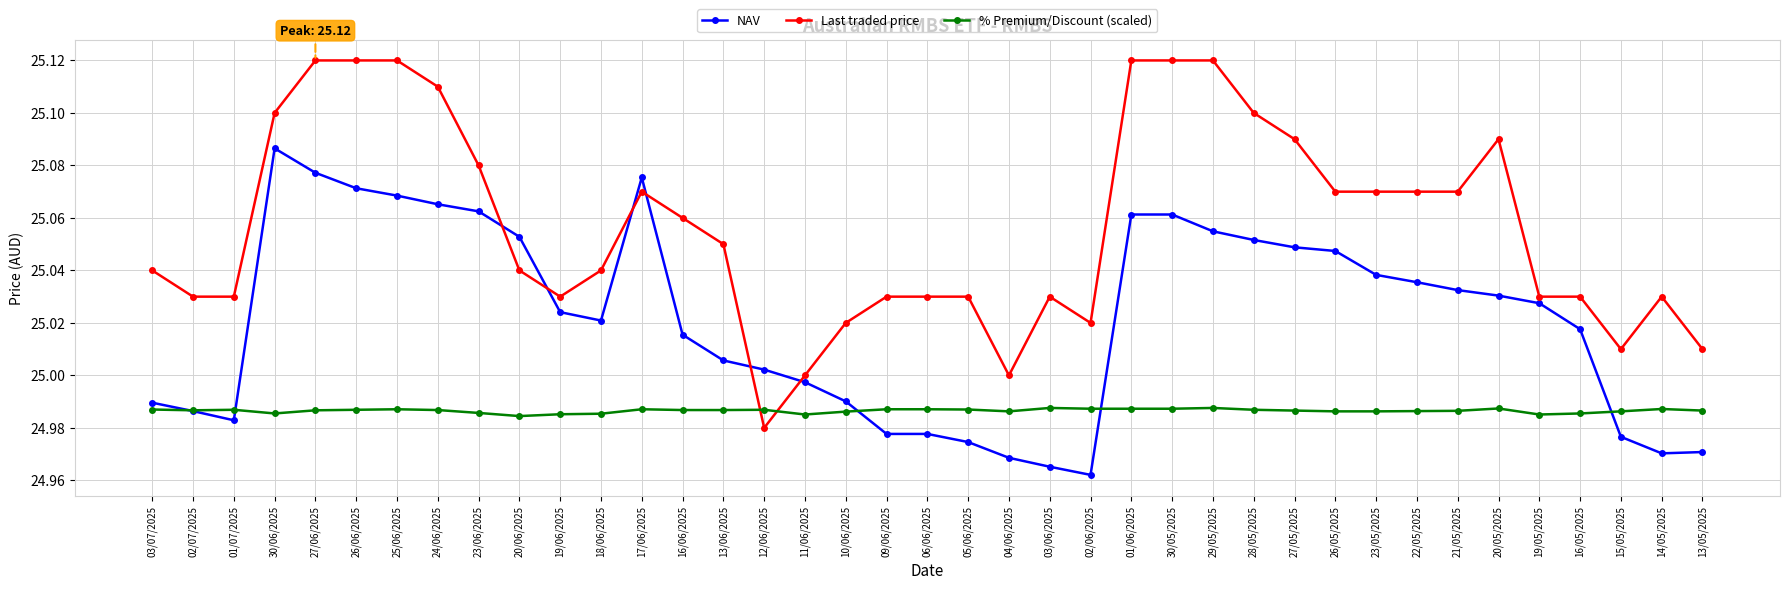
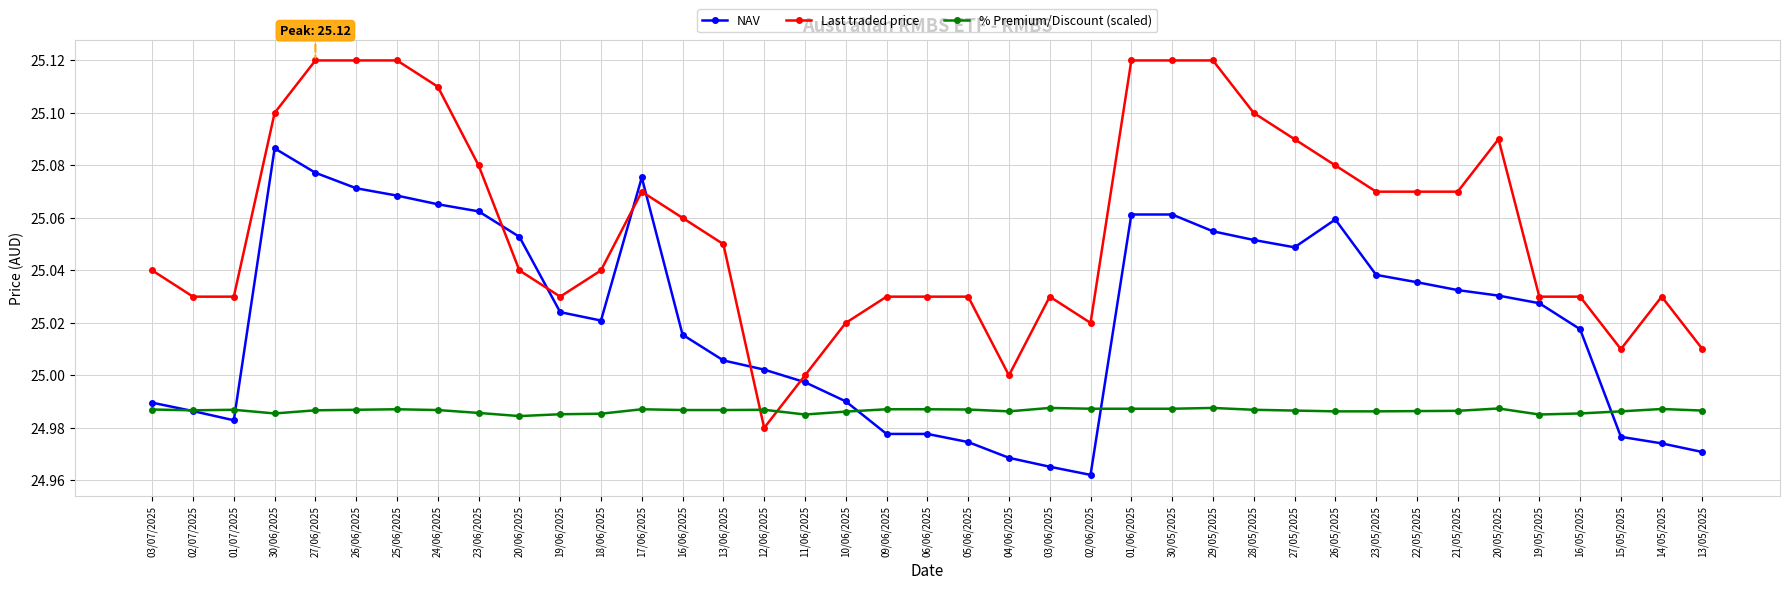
  {
    "NAV": {
      "03/07/2025": 24.990,
      "01/07/2025": 24.983,
      "30/06/2025": 25.087,
      "27/06/2025": 25.077,
      "26/06/2025": 25.071,
      "25/06/2025": 25.069,
      "24/06/2025": 25.065,
      "23/06/2025": 25.063,
      "20/06/2025": 25.053,
      "19/06/2025": 25.024,
      "18/06/2025": 25.021,
      "17/06/2025": 25.075,
      "16/06/2025": 25.016,
      "13/06/2025": 25.006,
      "12/06/2025": 25.002,
      "11/06/2025": 24.997,
      "10/06/2025": 24.990,
      "09/06/2025": 24.978,
      "06/06/2025": 24.978,
      "05/06/2025": 24.975,
      "04/06/2025": 24.969,
      "03/06/2025": 24.965,
      "02/06/2025": 24.962,
      "01/06/2025": 25.061,
      "30/05/2025": 25.061,
      "29/05/2025": 25.055,
      "28/05/2025": 25.052,
      "27/05/2025": 25.049,
-     "26/05/2025": 25.047,
+     "26/05/2025": 25.059,
      "23/05/2025": 25.038,
      "22/05/2025": 25.036,
      "21/05/2025": 25.033,
      "20/05/2025": 25.030,
      "19/05/2025": 25.028,
      "16/05/2025": 25.018,
      "15/05/2025": 24.977,
-     "14/05/2025": 24.970,
+     "14/05/2025": 24.974,
      "13/05/2025": 24.971
    },
    "Last traded price": {
      "03/07/2025": 25.04,
      "02/07/2025": 25.03,
      "01/07/2025": 25.03,
      "30/06/2025": 25.10,
      "26/06/2025": 25.12,
      "25/06/2025": 25.12,
      "24/06/2025": 25.11,
      "23/06/2025": 25.08,
      "20/06/2025": 25.04,
      "19/06/2025": 25.03,
      "18/06/2025": 25.04,
      "17/06/2025": 25.07,
      "16/06/2025": 25.06,
      "13/06/2025": 25.05,
      "12/06/2025": 24.98,
      "11/06/2025": 25.00,
      "10/06/2025": 25.02,
      "09/06/2025": 25.03,
      "06/06/2025": 25.03,
      "05/06/2025": 25.03,
      "04/06/2025": 25.00,
      "03/06/2025": 25.03,
      "02/06/2025": 25.02,
      "01/06/2025": 25.12,
      "30/05/2025": 25.12,
      "29/05/2025": 25.12,
      "28/05/2025": 25.10,
      "27/05/2025": 25.09,
-     "26/05/2025": 25.07,
+     "26/05/2025": 25.08,
      "23/05/2025": 25.07,
      "22/05/2025": 25.07,
      "21/05/2025": 25.07,
      "20/05/2025": 25.09,
      "19/05/2025": 25.03,
      "16/05/2025": 25.03,
      "15/05/2025": 25.01,
      "14/05/2025": 25.03,
      "13/05/2025": 25.01
    },
    "% Premium/Discount (scaled)": {
      "03/07/2025": 24.987,
      "01/07/2025": 24.987,
      "30/06/2025": 24.986,
      "27/06/2025": 24.987,
      "26/06/2025": 24.987,
      "25/06/2025": 24.987,
      "24/06/2025": 24.987,
      "23/06/2025": 24.986,
      "20/06/2025": 24.985,
      "19/06/2025": 24.985,
      "18/06/2025": 24.985,
      "17/06/2025": 24.987,
      "16/06/2025": 24.987,
      "13/06/2025": 24.987,
      "12/06/2025": 24.987,
      "11/06/2025": 24.985,
      "10/06/2025": 24.986,
      "09/06/2025": 24.987,
      "06/06/2025": 24.987,
      "05/06/2025": 24.987,
      "04/06/2025": 24.986,
      "03/06/2025": 24.988,
      "02/06/2025": 24.987,
      "01/06/2025": 24.987,
      "30/05/2025": 24.987,
      "29/05/2025": 24.988,
      "28/05/2025": 24.987,
      "27/05/2025": 24.987,
      "26/05/2025": 24.986,
      "23/05/2025": 24.986,
      "22/05/2025": 24.986,
      "21/05/2025": 24.987,
      "20/05/2025": 24.987,
      "19/05/2025": 24.985,
      "16/05/2025": 24.986,
      "15/05/2025": 24.986,
      "14/05/2025": 24.987,
      "13/05/2025": 24.987
    }
  }
